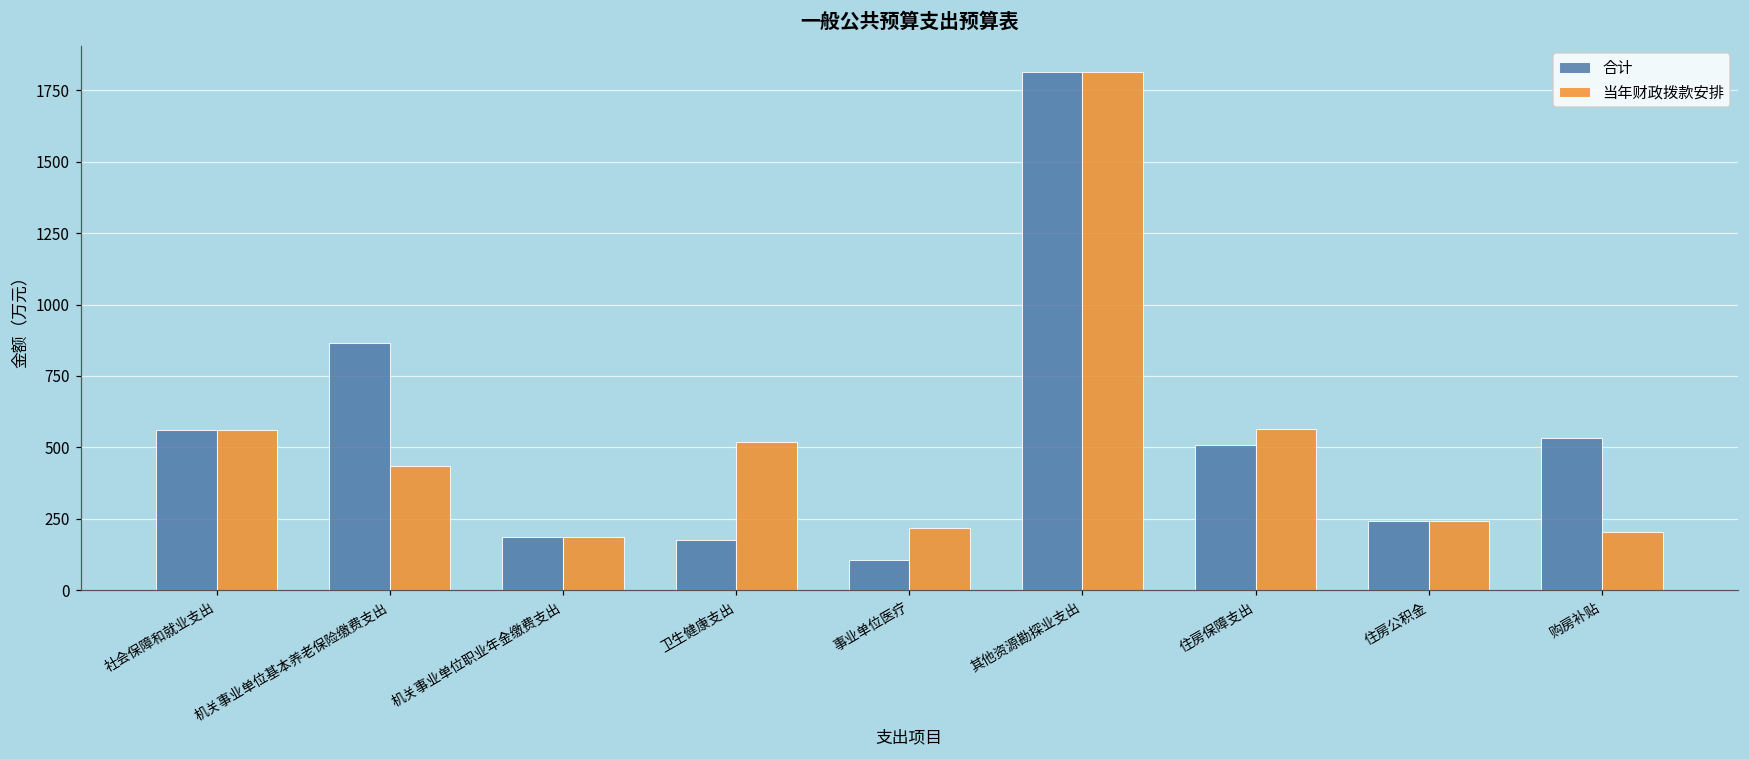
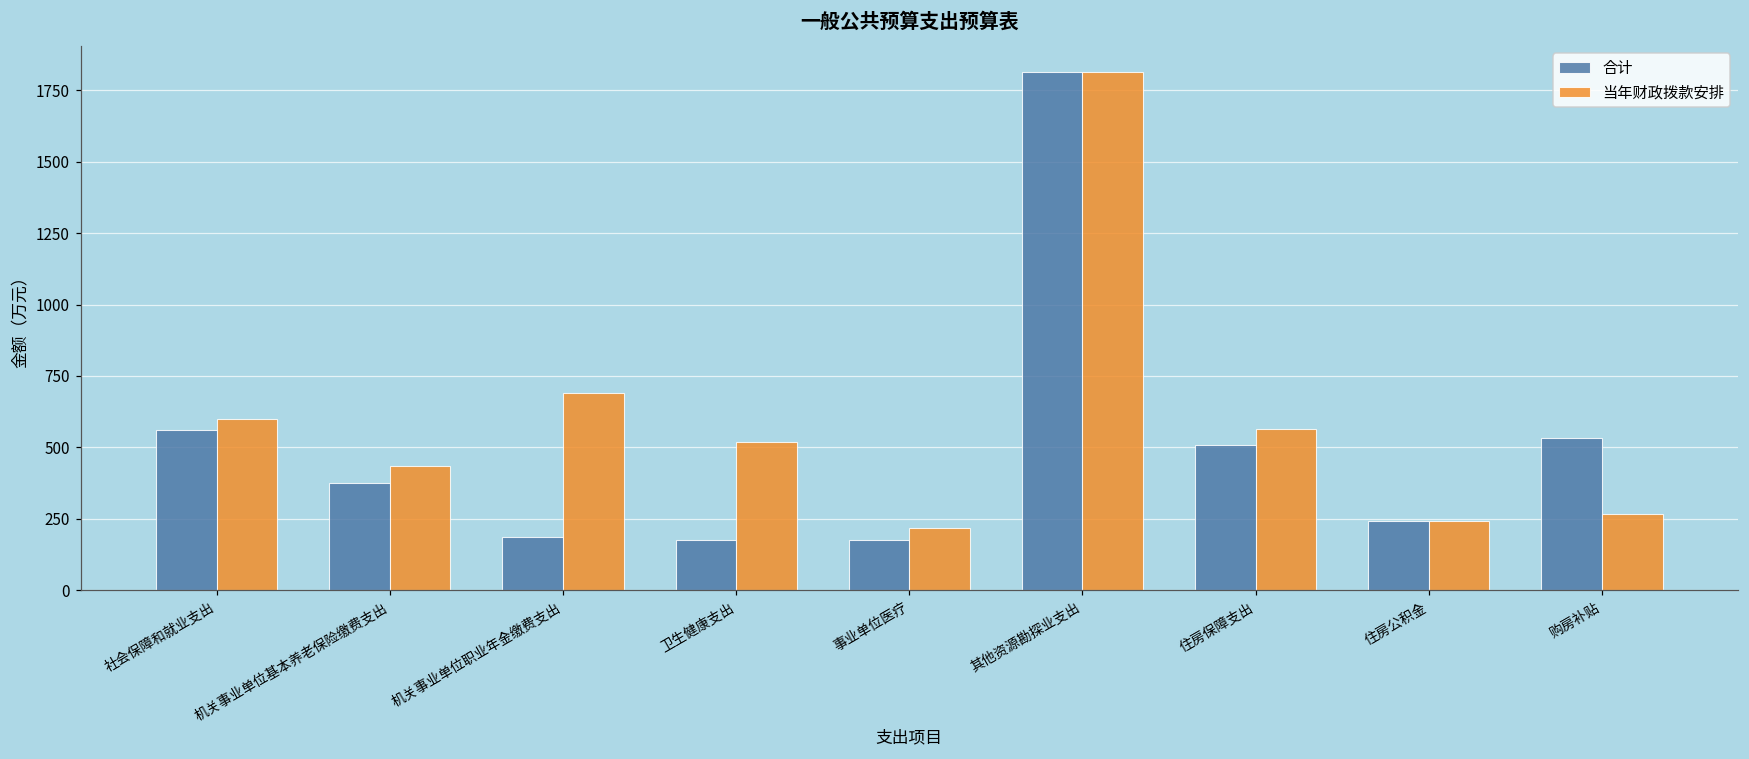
  {
    "合计": {
      "社会保障和就业支出": 560,
-     "机关事业单位基本养老保险缴费支出": 860,
+     "机关事业单位基本养老保险缴费支出": 370,
      "机关事业单位职业年金缴费支出": 190,
      "卫生健康支出": 180,
-     "事业单位医疗": 110,
+     "事业单位医疗": 180,
      "其他资源勘探业支出": 1820,
      "住房保障支出": 510,
      "住房公积金": 240,
      "购房补贴": 530
    },
    "当年财政拨款安排": {
-     "社会保障和就业支出": 560,
+     "社会保障和就业支出": 600,
      "机关事业单位基本养老保险缴费支出": 430,
-     "机关事业单位职业年金缴费支出": 190,
+     "机关事业单位职业年金缴费支出": 690,
      "卫生健康支出": 520,
      "事业单位医疗": 220,
      "其他资源勘探业支出": 1820,
      "住房保障支出": 560,
      "住房公积金": 240,
-     "购房补贴": 200
+     "购房补贴": 270
    }
  }
